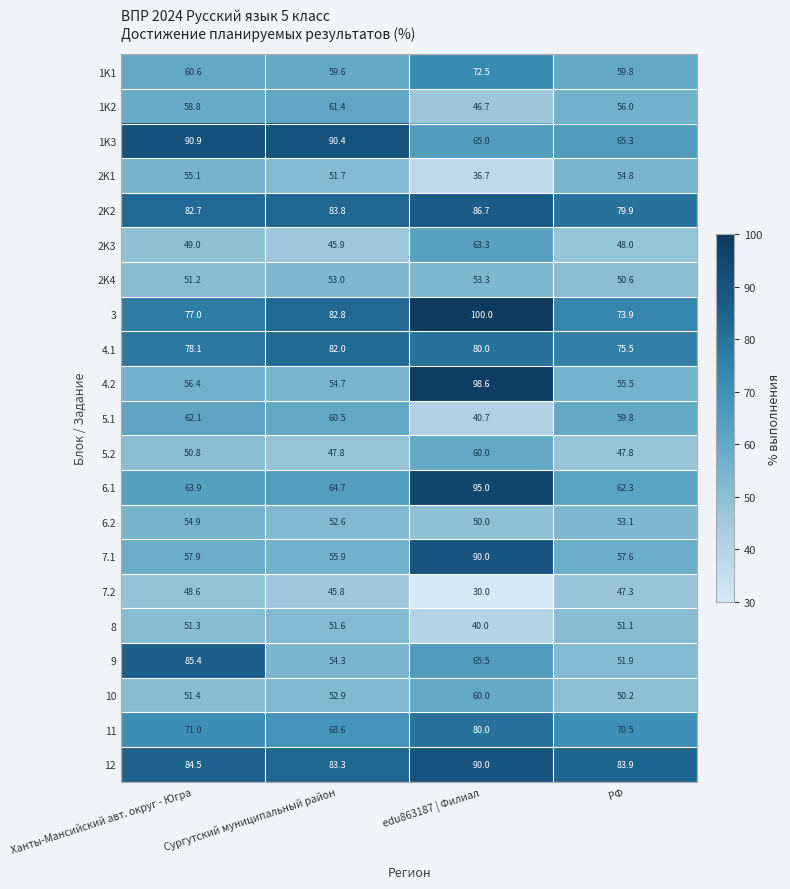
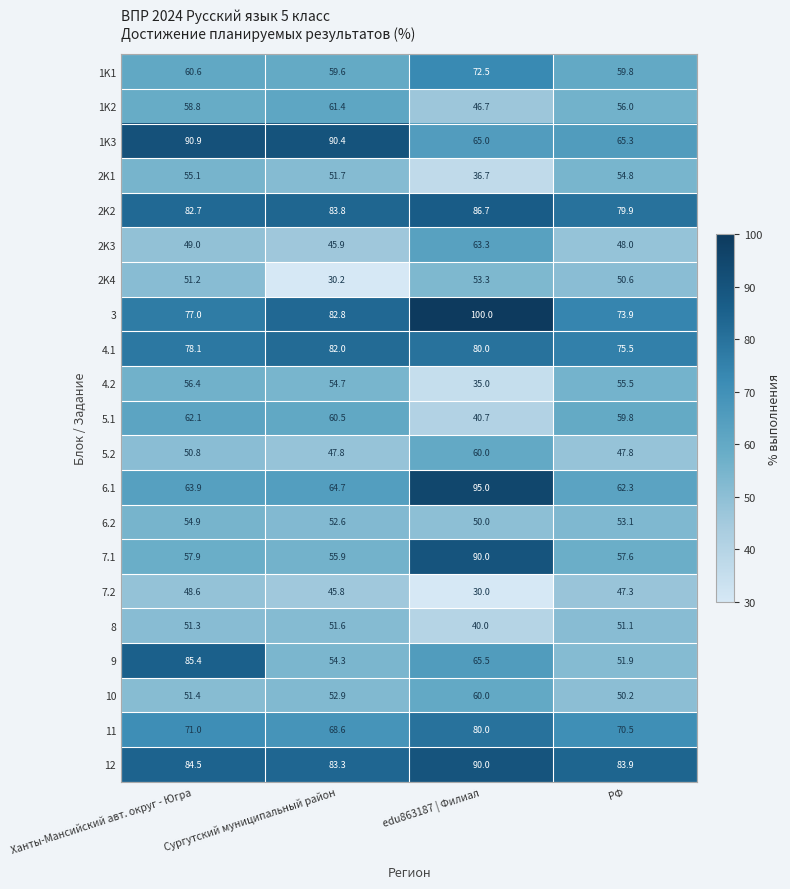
  {
    "1K1": {
      "Ханты-Мансийский авт. округ - Югра": 60.6,
      "Сургутский муниципальный район": 59.6,
      "edu863187 | Филиал": 72.5,
      "РФ": 59.8
    },
    "1K2": {
      "Ханты-Мансийский авт. округ - Югра": 58.8,
      "Сургутский муниципальный район": 61.4,
      "edu863187 | Филиал": 46.7,
      "РФ": 56.0
    },
    "1K3": {
      "Ханты-Мансийский авт. округ - Югра": 90.9,
      "Сургутский муниципальный район": 90.4,
      "edu863187 | Филиал": 65.0,
      "РФ": 65.3
    },
    "2K1": {
      "Ханты-Мансийский авт. округ - Югра": 55.1,
      "Сургутский муниципальный район": 51.7,
      "edu863187 | Филиал": 36.7,
      "РФ": 54.8
    },
    "2K2": {
      "Ханты-Мансийский авт. округ - Югра": 82.7,
      "Сургутский муниципальный район": 83.8,
      "edu863187 | Филиал": 86.7,
      "РФ": 79.9
    },
    "2K3": {
      "Ханты-Мансийский авт. округ - Югра": 49.0,
      "Сургутский муниципальный район": 45.9,
      "edu863187 | Филиал": 63.3,
      "РФ": 48.0
    },
    "2K4": {
      "Ханты-Мансийский авт. округ - Югра": 51.2,
-     "Сургутский муниципальный район": 53.0,
+     "Сургутский муниципальный район": 30.2,
      "edu863187 | Филиал": 53.3,
      "РФ": 50.6
    },
    "3": {
      "Ханты-Мансийский авт. округ - Югра": 77.0,
      "Сургутский муниципальный район": 82.8,
      "edu863187 | Филиал": 100.0,
      "РФ": 73.9
    },
    "4.1": {
      "Ханты-Мансийский авт. округ - Югра": 78.1,
      "Сургутский муниципальный район": 82.0,
      "edu863187 | Филиал": 80.0,
      "РФ": 75.5
    },
    "4.2": {
      "Ханты-Мансийский авт. округ - Югра": 56.4,
      "Сургутский муниципальный район": 54.7,
-     "edu863187 | Филиал": 98.6,
+     "edu863187 | Филиал": 35.0,
      "РФ": 55.5
    },
    "5.1": {
      "Ханты-Мансийский авт. округ - Югра": 62.1,
      "Сургутский муниципальный район": 60.5,
      "edu863187 | Филиал": 40.7,
      "РФ": 59.8
    },
    "5.2": {
      "Ханты-Мансийский авт. округ - Югра": 50.8,
      "Сургутский муниципальный район": 47.8,
      "edu863187 | Филиал": 60.0,
      "РФ": 47.8
    },
    "6.1": {
      "Ханты-Мансийский авт. округ - Югра": 63.9,
      "Сургутский муниципальный район": 64.7,
      "edu863187 | Филиал": 95.0,
      "РФ": 62.3
    },
    "6.2": {
      "Ханты-Мансийский авт. округ - Югра": 54.9,
      "Сургутский муниципальный район": 52.6,
      "edu863187 | Филиал": 50.0,
      "РФ": 53.1
    },
    "7.1": {
      "Ханты-Мансийский авт. округ - Югра": 57.9,
      "Сургутский муниципальный район": 55.9,
      "edu863187 | Филиал": 90.0,
      "РФ": 57.6
    },
    "7.2": {
      "Ханты-Мансийский авт. округ - Югра": 48.6,
      "Сургутский муниципальный район": 45.8,
      "edu863187 | Филиал": 30.0,
      "РФ": 47.3
    },
    "8": {
      "Ханты-Мансийский авт. округ - Югра": 51.3,
      "Сургутский муниципальный район": 51.6,
      "edu863187 | Филиал": 40.0,
      "РФ": 51.1
    },
    "9": {
      "Ханты-Мансийский авт. округ - Югра": 85.4,
      "Сургутский муниципальный район": 54.3,
      "edu863187 | Филиал": 65.5,
      "РФ": 51.9
    },
    "10": {
      "Ханты-Мансийский авт. округ - Югра": 51.4,
      "Сургутский муниципальный район": 52.9,
      "edu863187 | Филиал": 60.0,
      "РФ": 50.2
    },
    "11": {
      "Ханты-Мансийский авт. округ - Югра": 71.0,
      "Сургутский муниципальный район": 68.6,
      "edu863187 | Филиал": 80.0,
      "РФ": 70.5
    },
    "12": {
      "Ханты-Мансийский авт. округ - Югра": 84.5,
      "Сургутский муниципальный район": 83.3,
      "edu863187 | Филиал": 90.0,
      "РФ": 83.9
    }
  }
